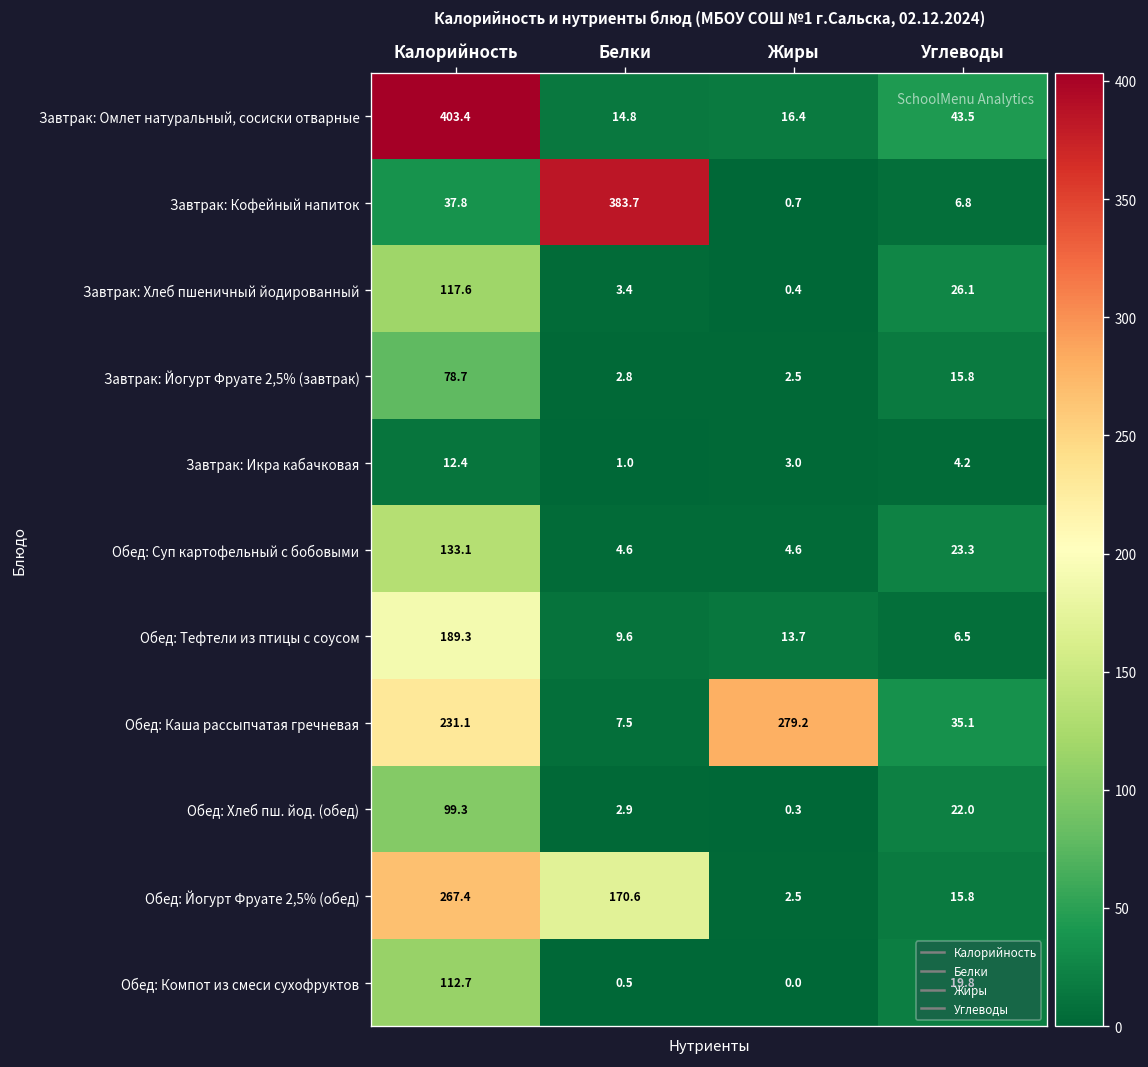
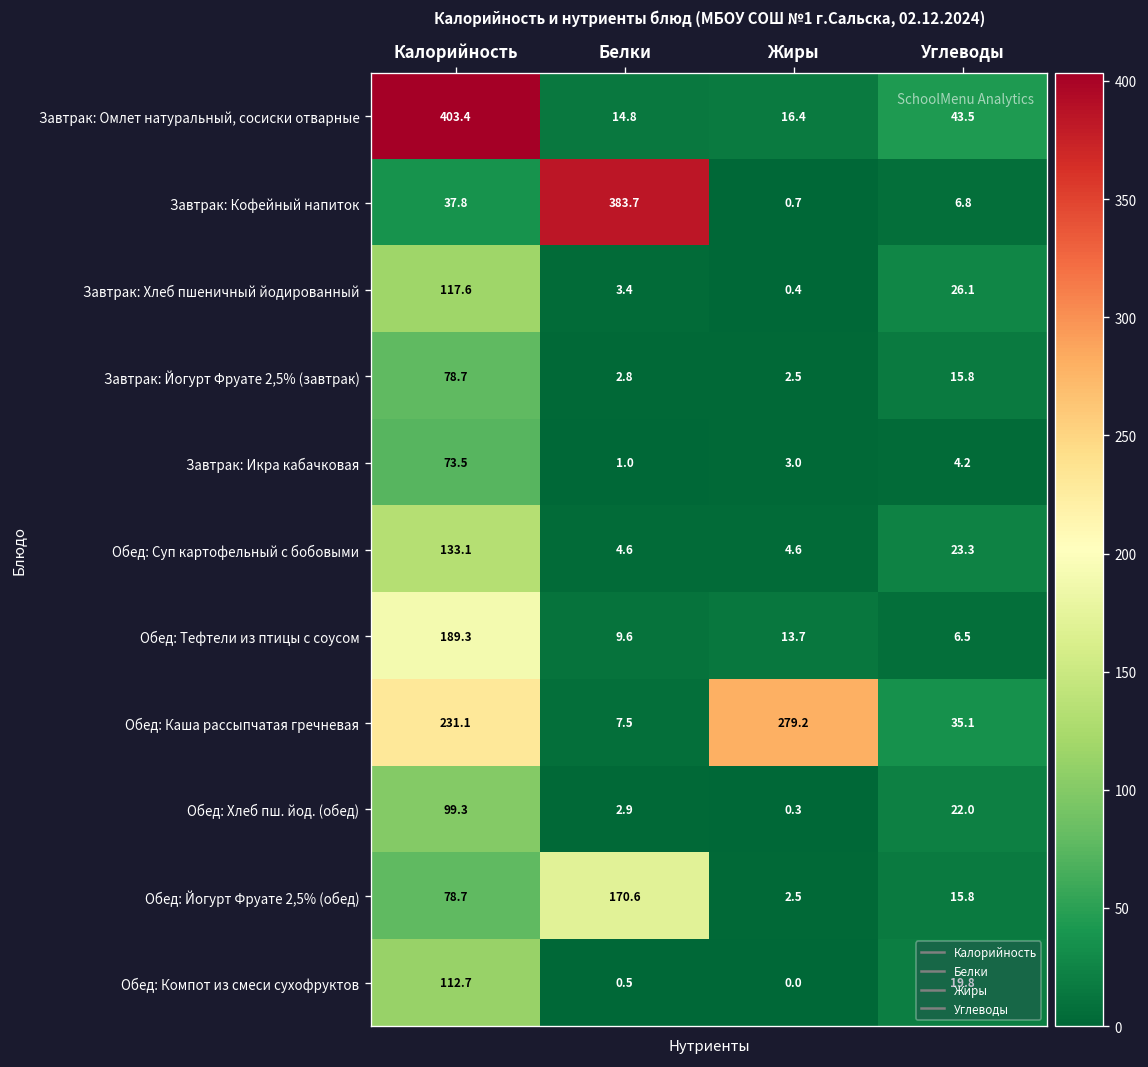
  {
    "Завтрак: Омлет натуральный, сосиски отварные": {
      "Калорийность": 403.4,
      "Белки": 14.8,
      "Жиры": 16.4
    },
    "Завтрак: Кофейный напиток": {
      "Калорийность": 37.8,
      "Белки": 383.7,
      "Жиры": 0.7,
      "Углеводы": 6.8
    },
    "Завтрак: Хлеб пшеничный йодированный": {
      "Калорийность": 117.6,
      "Белки": 3.4,
      "Жиры": 0.4,
      "Углеводы": 26.1
    },
    "Завтрак: Йогурт Фруате 2,5% (завтрак)": {
      "Калорийность": 78.7,
      "Белки": 2.8,
      "Жиры": 2.5,
      "Углеводы": 15.8
    },
    "Завтрак: Икра кабачковая": {
-     "Калорийность": 12.4,
+     "Калорийность": 73.5,
      "Белки": 1.0,
      "Жиры": 3.0,
      "Углеводы": 4.2
    },
    "Обед: Суп картофельный с бобовыми": {
      "Калорийность": 133.1,
      "Белки": 4.6,
      "Жиры": 4.6,
      "Углеводы": 23.3
    },
    "Обед: Тефтели из птицы с соусом": {
      "Калорийность": 189.3,
      "Белки": 9.6,
      "Жиры": 13.7,
      "Углеводы": 6.5
    },
    "Обед: Каша рассыпчатая гречневая": {
      "Калорийность": 231.1,
      "Белки": 7.5,
      "Жиры": 279.2,
      "Углеводы": 35.1
    },
    "Обед: Хлеб пш. йод. (обед)": {
      "Калорийность": 99.3,
      "Белки": 2.9,
      "Жиры": 0.3,
      "Углеводы": 22.0
    },
    "Обед: Йогурт Фруате 2,5% (обед)": {
-     "Калорийность": 267.4,
+     "Калорийность": 78.7,
      "Белки": 170.6,
      "Жиры": 2.5,
      "Углеводы": 15.8
    },
    "Обед: Компот из смеси сухофруктов": {
      "Калорийность": 112.7,
      "Белки": 0.5,
      "Жиры": 0.0
    }
  }
